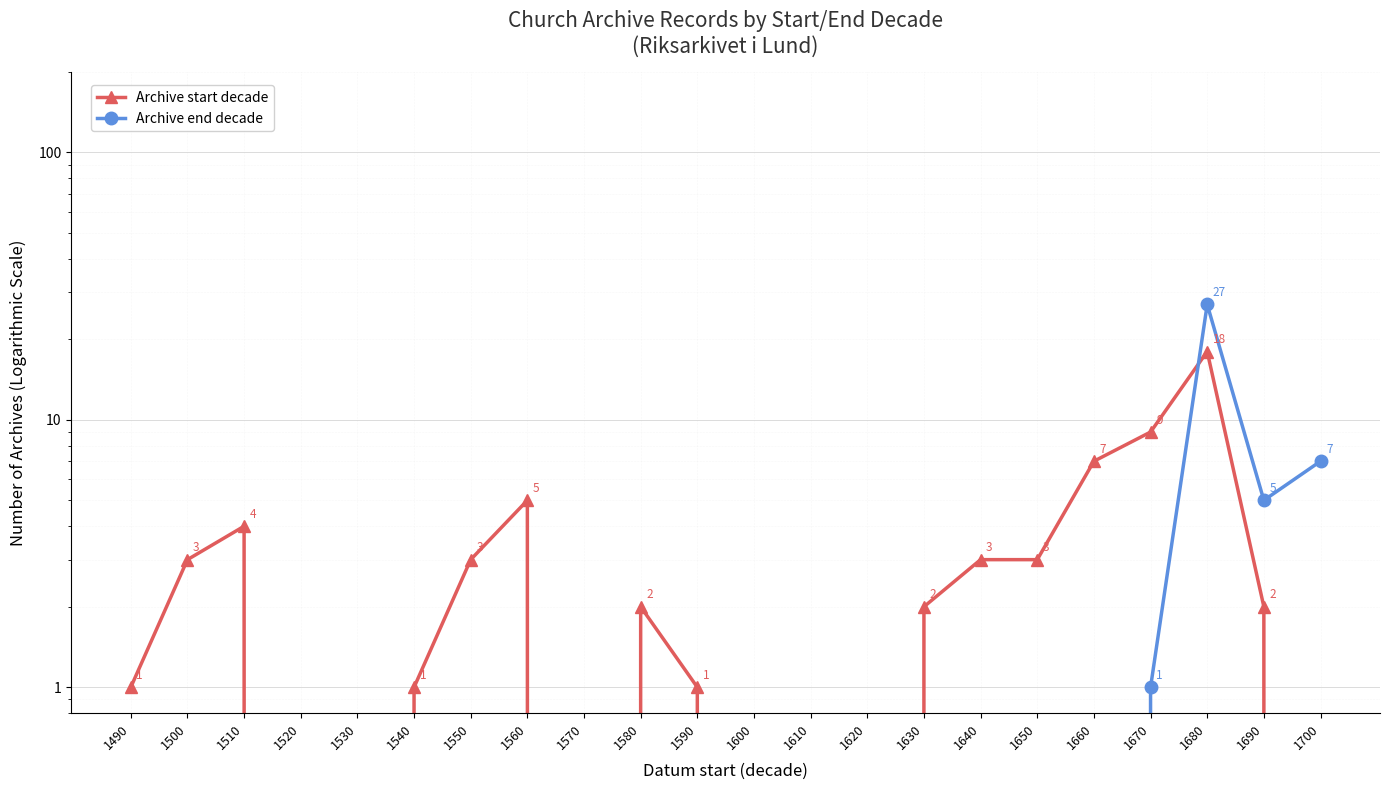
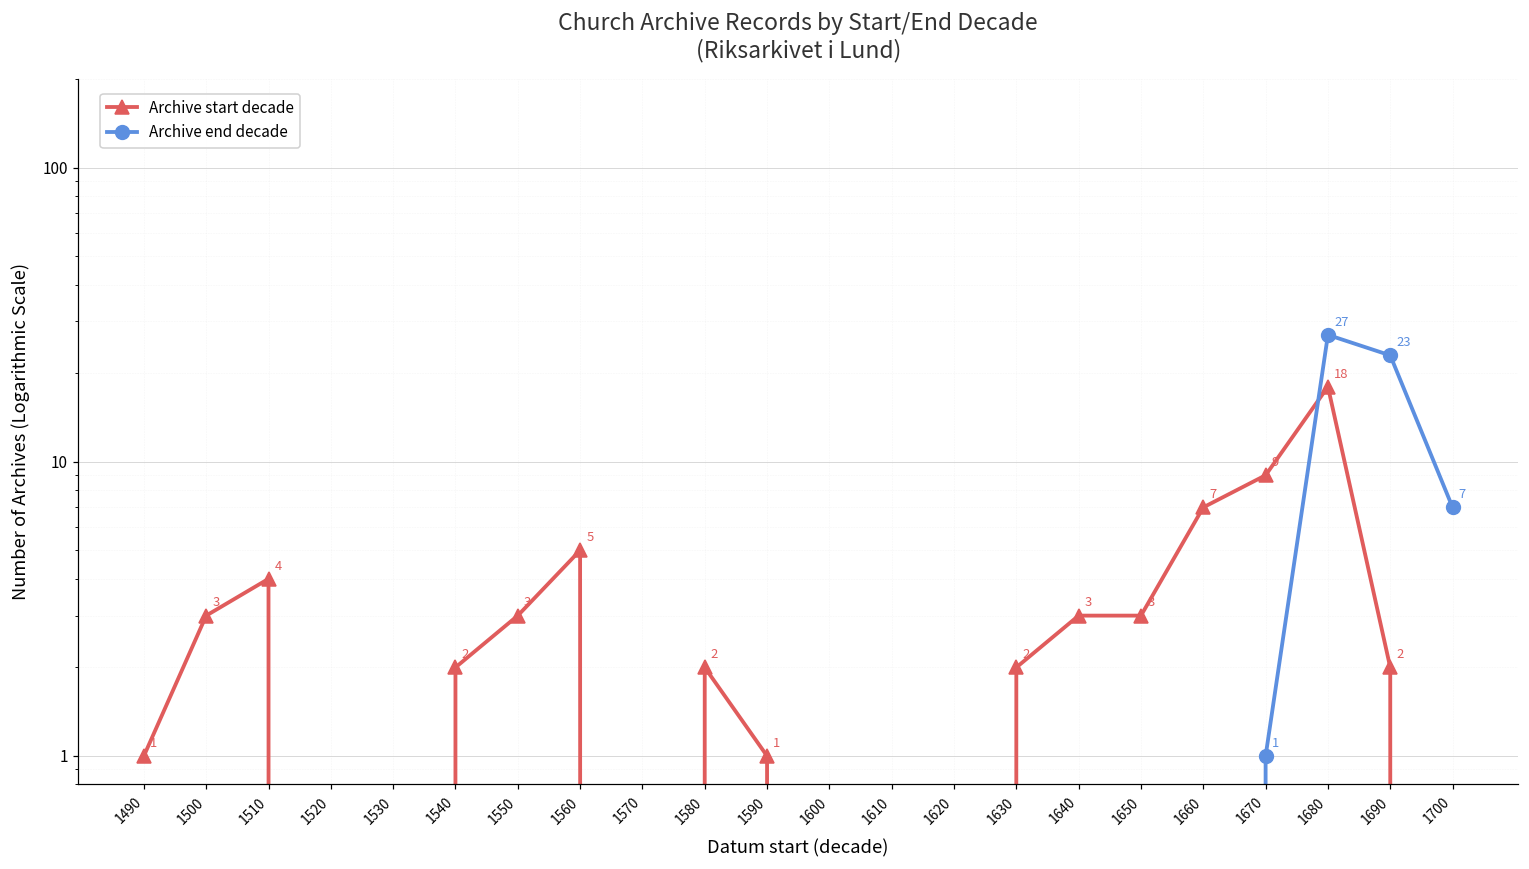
  {
    "Archive start decade": {
      "1490": 1,
      "1500": 3,
      "1510": 4,
-     "1540": 1,
+     "1540": 2,
      "1550": 3,
      "1560": 5,
      "1580": 2,
      "1590": 1,
      "1630": 2,
      "1640": 3,
      "1650": 3,
      "1660": 7,
      "1670": 9,
      "1680": 18,
      "1690": 2
    },
    "Archive end decade": {
      "1670": 1,
      "1680": 27,
-     "1690": 5,
+     "1690": 23,
      "1700": 7
    }
  }
